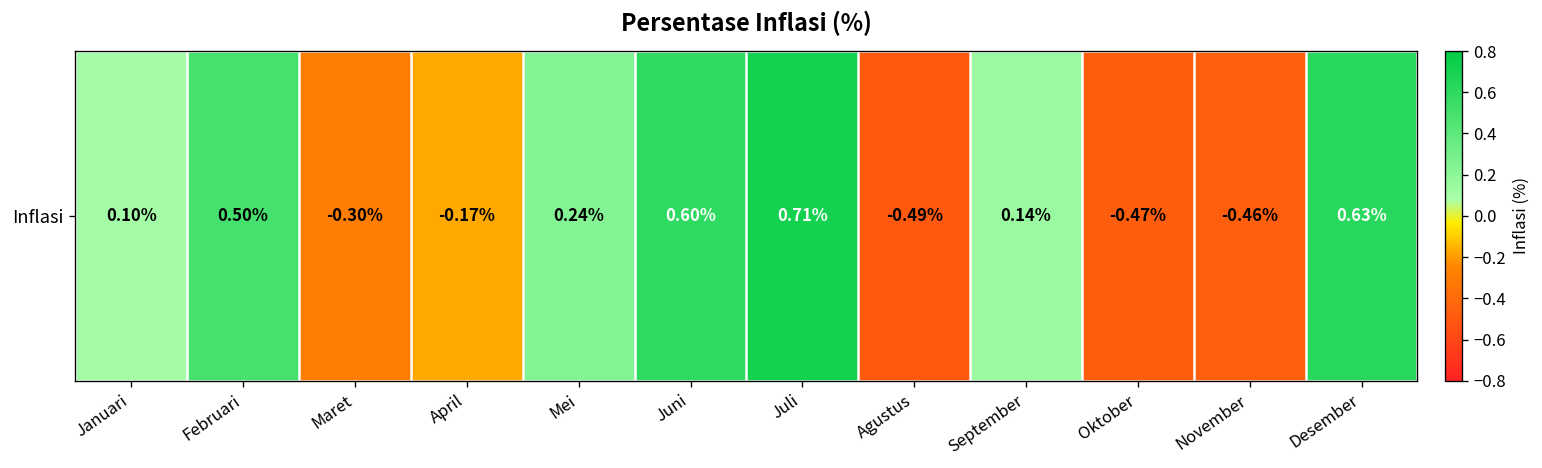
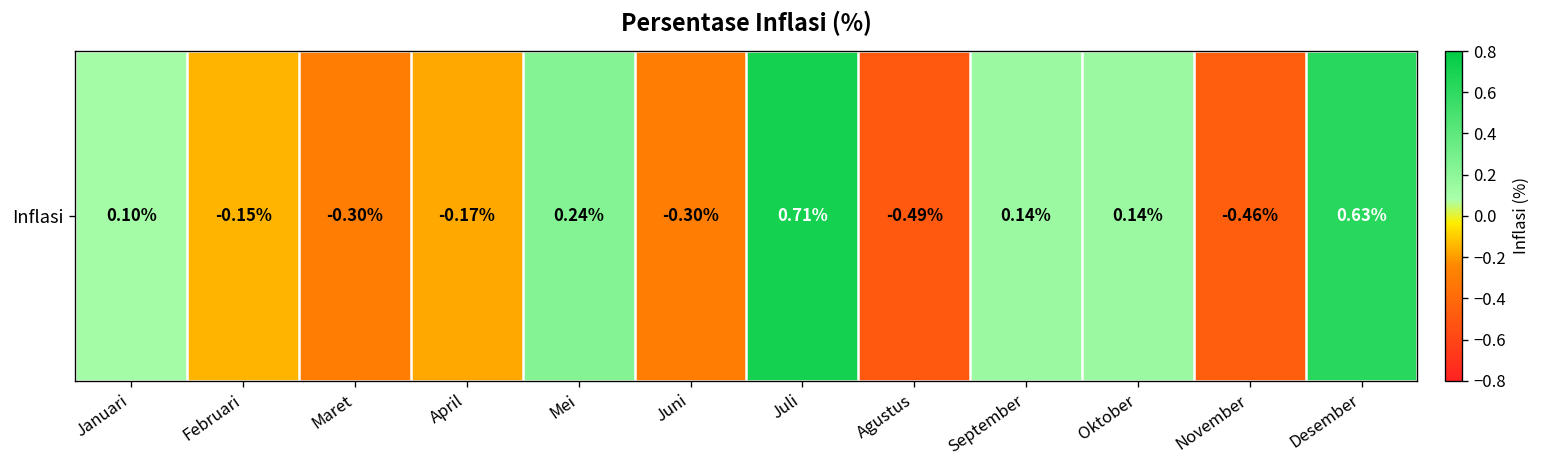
  {
    "Inflasi": {
      "Januari": "0.10%",
-     "Februari": "0.50%",
+     "Februari": "-0.15%",
      "Maret": "-0.30%",
      "April": "-0.17%",
      "Mei": "0.24%",
-     "Juni": "0.60%",
+     "Juni": "-0.30%",
      "Juli": "0.71%",
      "Agustus": "-0.49%",
      "September": "0.14%",
-     "Oktober": "-0.47%",
+     "Oktober": "0.14%",
      "November": "-0.46%",
      "Desember": "0.63%"
    }
  }
